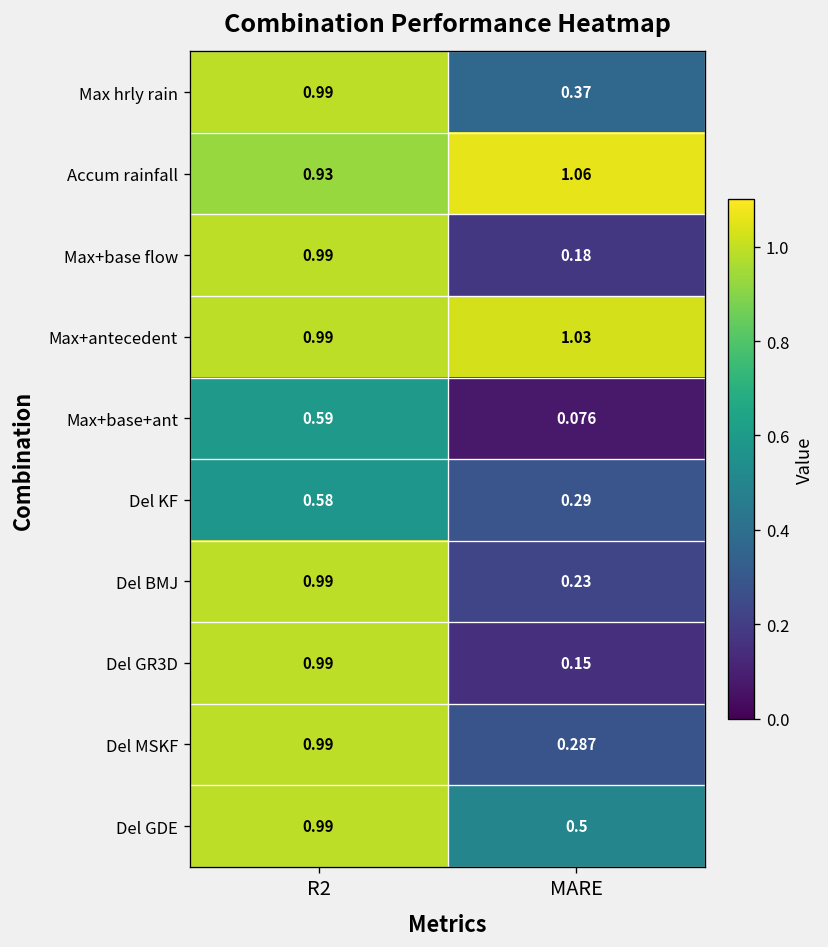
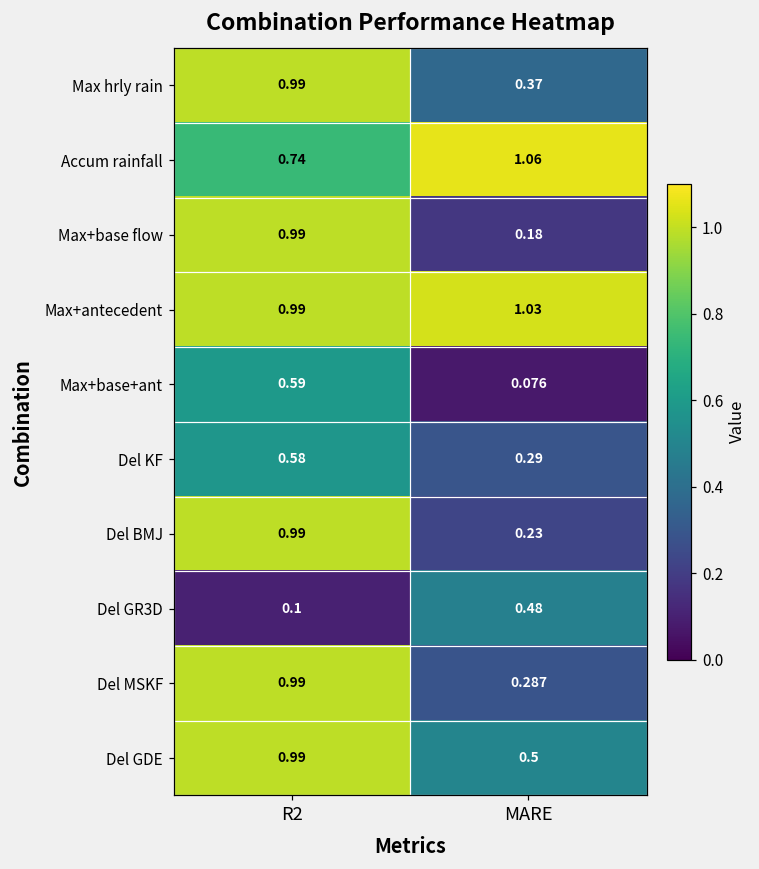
  {
    "Max hrly rain": {
      "R2": 0.99,
      "MARE": 0.37
    },
    "Accum rainfall": {
-     "R2": 0.93,
+     "R2": 0.74,
      "MARE": 1.06
    },
    "Max+base flow": {
      "R2": 0.99,
      "MARE": 0.18
    },
    "Max+antecedent": {
      "R2": 0.99,
      "MARE": 1.03
    },
    "Max+base+ant": {
      "R2": 0.59,
      "MARE": 0.076
    },
    "Del KF": {
      "R2": 0.58,
      "MARE": 0.29
    },
    "Del BMJ": {
      "R2": 0.99,
      "MARE": 0.23
    },
    "Del GR3D": {
-     "R2": 0.99,
-     "MARE": 0.15
+     "R2": 0.1,
+     "MARE": 0.48
    },
    "Del MSKF": {
      "R2": 0.99,
      "MARE": 0.287
    },
    "Del GDE": {
      "R2": 0.99,
      "MARE": 0.5
    }
  }
